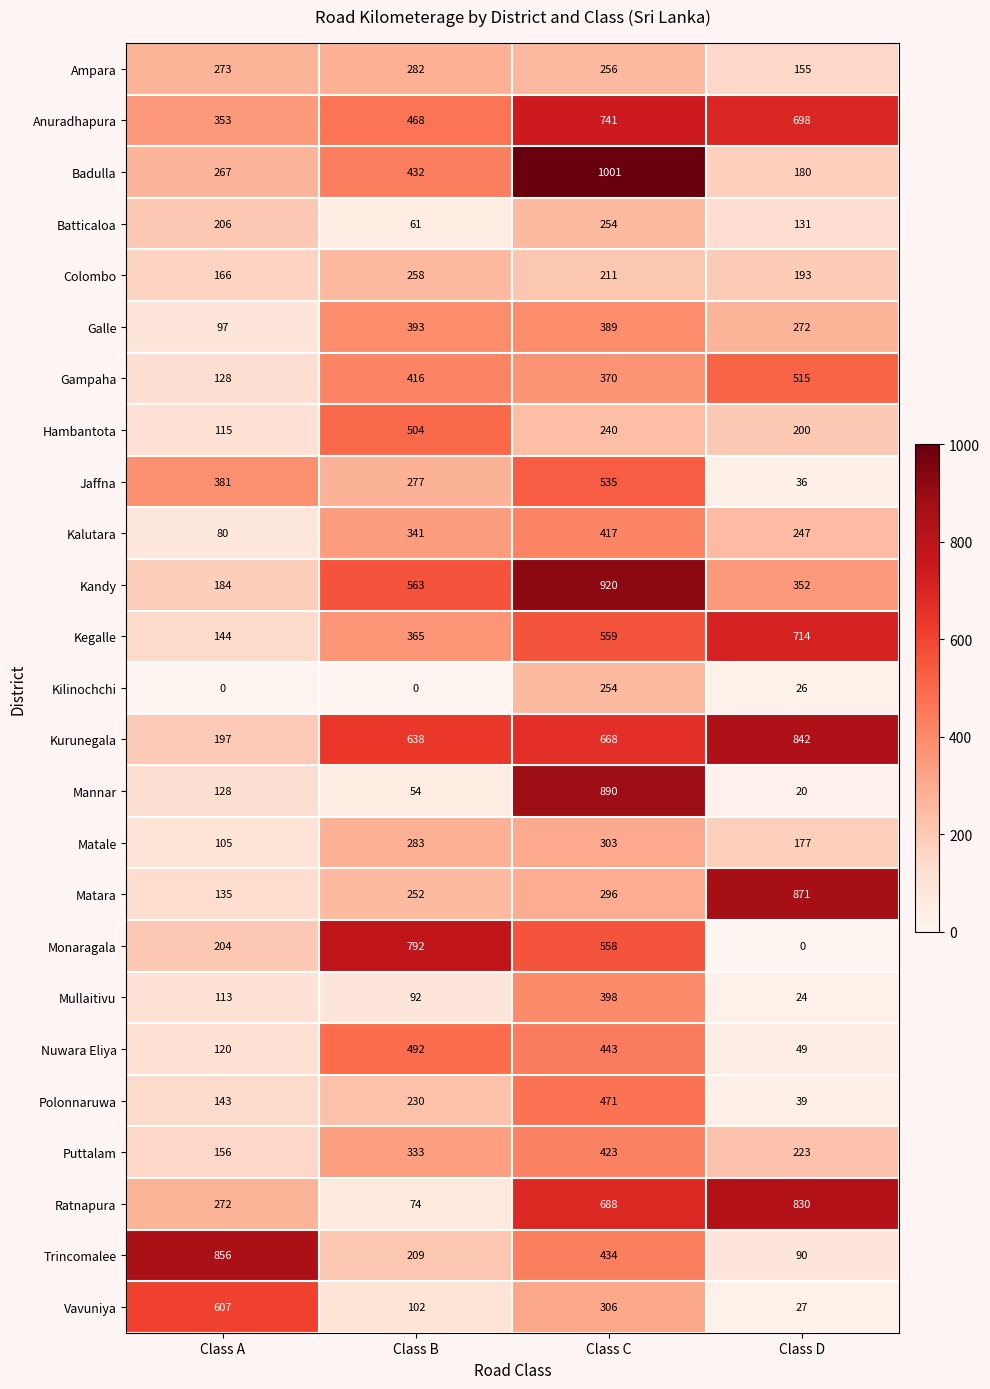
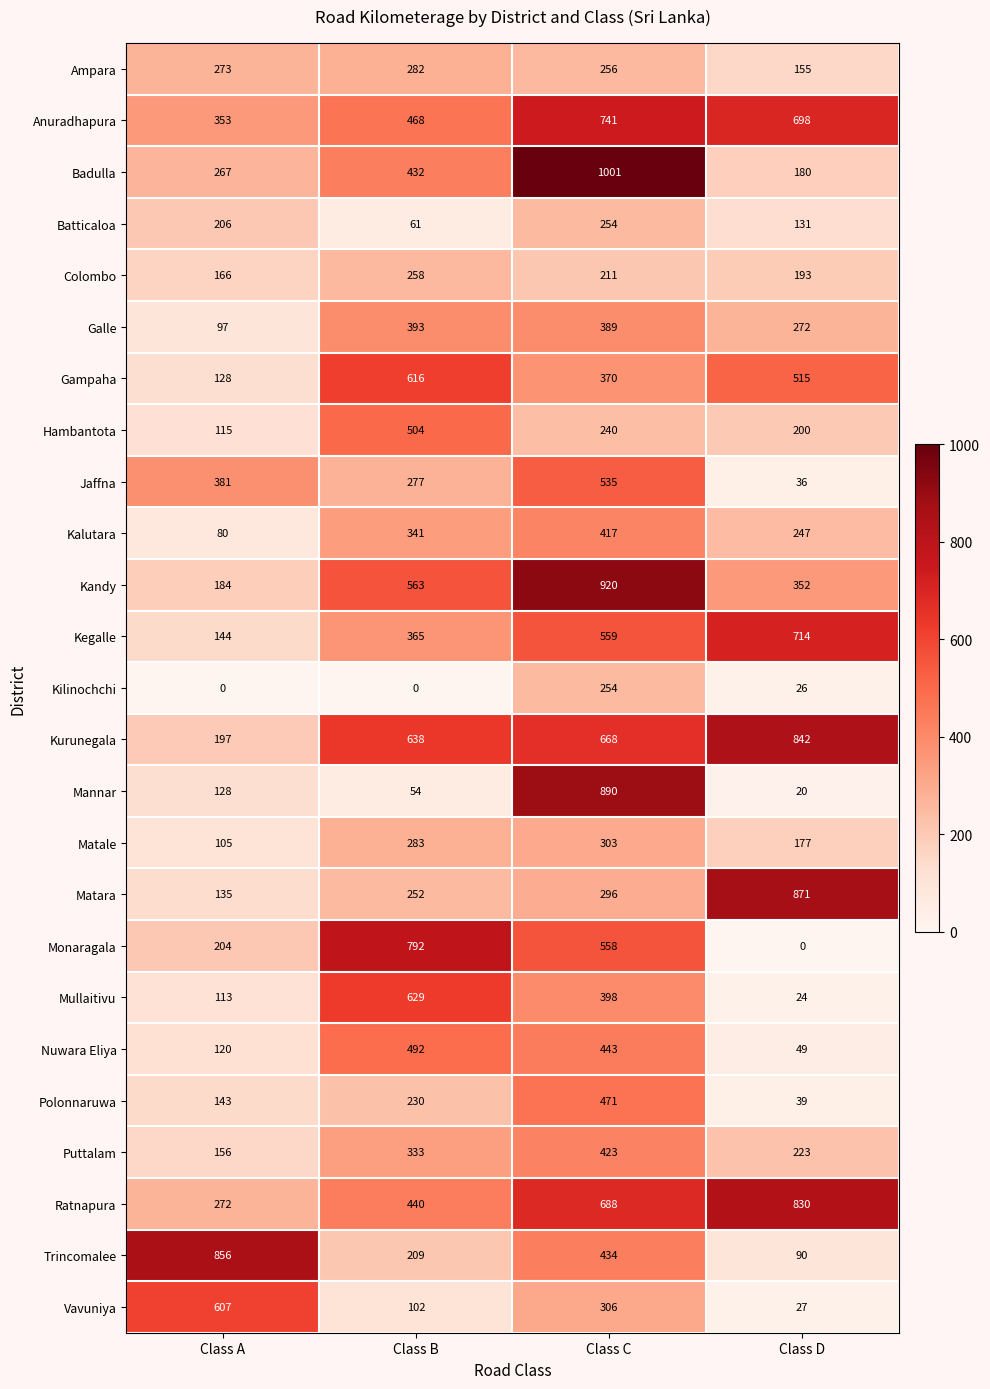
  {
    "Ampara": {
      "Class A": 273,
      "Class B": 282,
      "Class C": 256,
      "Class D": 155
    },
    "Anuradhapura": {
      "Class A": 353,
      "Class B": 468,
      "Class C": 741,
      "Class D": 698
    },
    "Badulla": {
      "Class A": 267,
      "Class B": 432,
      "Class C": 1001,
      "Class D": 180
    },
    "Batticaloa": {
      "Class A": 206,
      "Class B": 61,
      "Class C": 254,
      "Class D": 131
    },
    "Colombo": {
      "Class A": 166,
      "Class B": 258,
      "Class C": 211,
      "Class D": 193
    },
    "Galle": {
      "Class A": 97,
      "Class B": 393,
      "Class C": 389,
      "Class D": 272
    },
    "Gampaha": {
      "Class A": 128,
-     "Class B": 416,
+     "Class B": 616,
      "Class C": 370,
      "Class D": 515
    },
    "Hambantota": {
      "Class A": 115,
      "Class B": 504,
      "Class C": 240,
      "Class D": 200
    },
    "Jaffna": {
      "Class A": 381,
      "Class B": 277,
      "Class C": 535,
      "Class D": 36
    },
    "Kalutara": {
      "Class A": 80,
      "Class B": 341,
      "Class C": 417,
      "Class D": 247
    },
    "Kandy": {
      "Class A": 184,
      "Class B": 563,
      "Class C": 920,
      "Class D": 352
    },
    "Kegalle": {
      "Class A": 144,
      "Class B": 365,
      "Class C": 559,
      "Class D": 714
    },
    "Kilinochchi": {
      "Class A": 0,
      "Class B": 0,
      "Class C": 254,
      "Class D": 26
    },
    "Kurunegala": {
      "Class A": 197,
      "Class B": 638,
      "Class C": 668,
      "Class D": 842
    },
    "Mannar": {
      "Class A": 128,
      "Class B": 54,
      "Class C": 890,
      "Class D": 20
    },
    "Matale": {
      "Class A": 105,
      "Class B": 283,
      "Class C": 303,
      "Class D": 177
    },
    "Matara": {
      "Class A": 135,
      "Class B": 252,
      "Class C": 296,
      "Class D": 871
    },
    "Monaragala": {
      "Class A": 204,
      "Class B": 792,
      "Class C": 558,
      "Class D": 0
    },
    "Mullaitivu": {
      "Class A": 113,
-     "Class B": 92,
+     "Class B": 629,
      "Class C": 398,
      "Class D": 24
    },
    "Nuwara Eliya": {
      "Class A": 120,
      "Class B": 492,
      "Class C": 443,
      "Class D": 49
    },
    "Polonnaruwa": {
      "Class A": 143,
      "Class B": 230,
      "Class C": 471,
      "Class D": 39
    },
    "Puttalam": {
      "Class A": 156,
      "Class B": 333,
      "Class C": 423,
      "Class D": 223
    },
    "Ratnapura": {
      "Class A": 272,
-     "Class B": 74,
+     "Class B": 440,
      "Class C": 688,
      "Class D": 830
    },
    "Trincomalee": {
      "Class A": 856,
      "Class B": 209,
      "Class C": 434,
      "Class D": 90
    },
    "Vavuniya": {
      "Class A": 607,
      "Class B": 102,
      "Class C": 306,
      "Class D": 27
    }
  }
